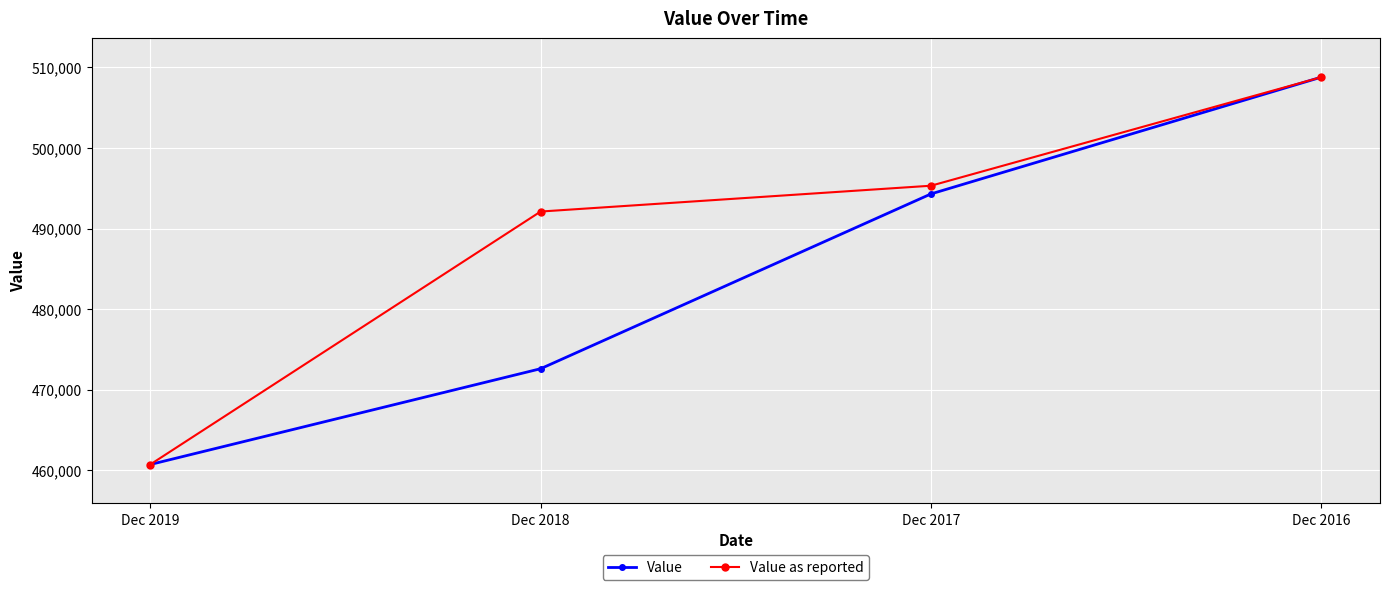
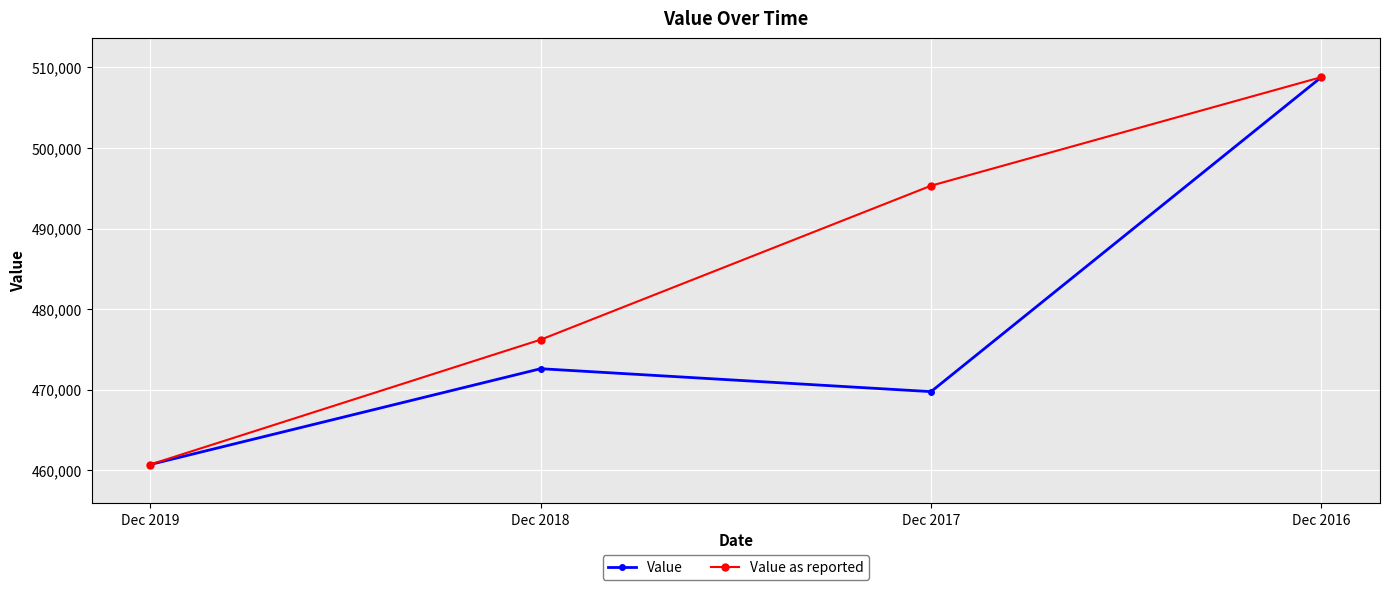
  {
    "Value": {
      "Dec 2018": "473,000",
-     "Dec 2017": "494,000"
+     "Dec 2017": "470,000"
    },
    "Value as reported": {
-     "Dec 2018": "492,000",
+     "Dec 2018": "476,000",
      "Dec 2017": "495,000"
    }
  }
